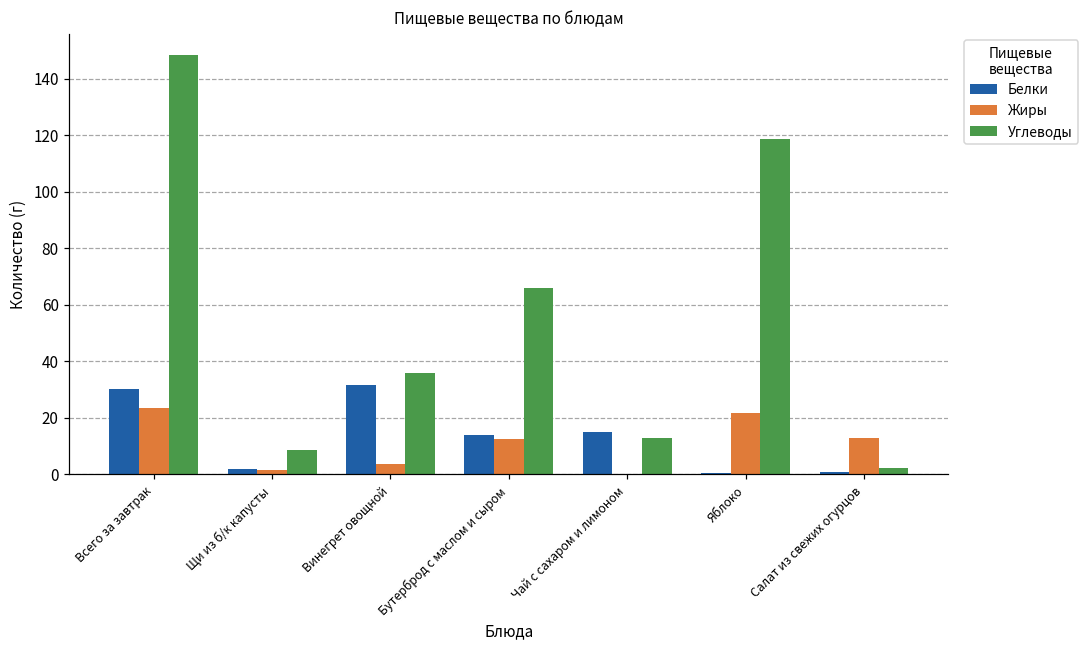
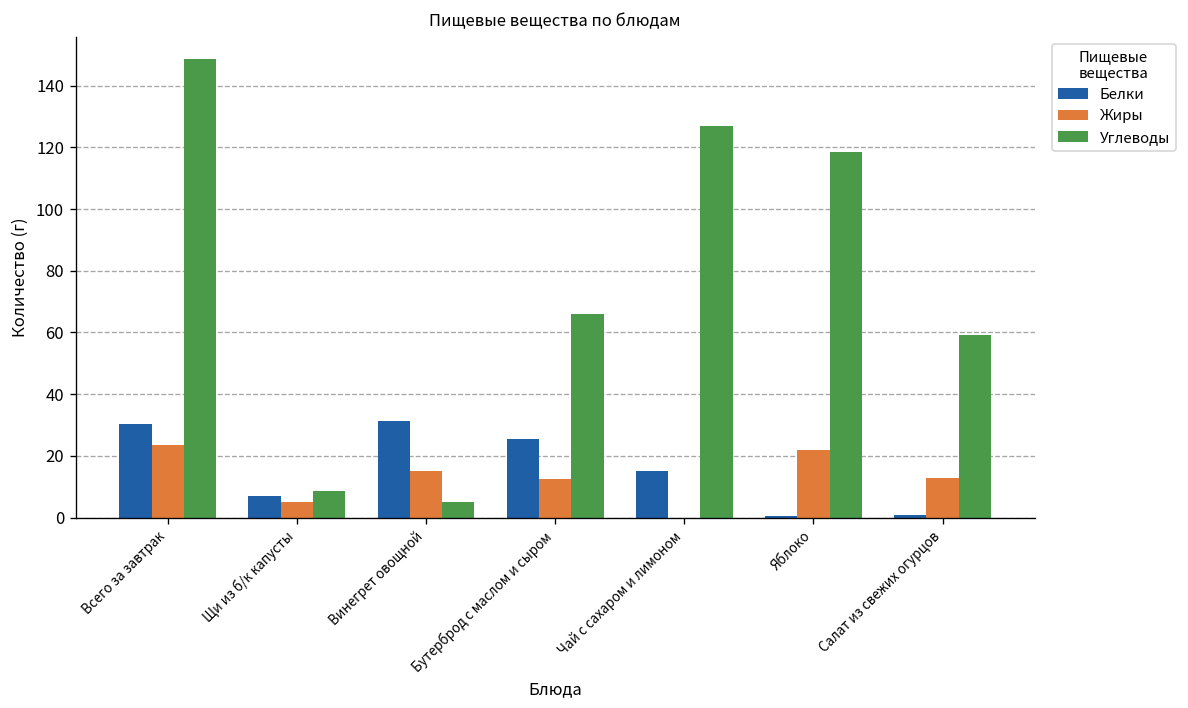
  {
    "Белки": {
      "Всего за завтрак": 30,
-     "Щи из б/к капусты": 2,
+     "Щи из б/к капусты": 7,
      "Винегрет овощной": 31,
-     "Бутерброд с маслом и сыром": 14,
+     "Бутерброд с маслом и сыром": 26,
      "Чай с сахаром и лимоном": 15
    },
    "Жиры": {
      "Всего за завтрак": 24,
-     "Щи из б/к капусты": 2,
-     "Винегрет овощной": 4,
+     "Щи из б/к капусты": 5,
+     "Винегрет овощной": 15,
      "Бутерброд с маслом и сыром": 13,
      "Чай с сахаром и лимоном": 0,
      "Яблоко": 22,
      "Салат из свежих огурцов": 13
    },
    "Углеводы": {
      "Всего за завтрак": 149,
      "Щи из б/к капусты": 8,
-     "Винегрет овощной": 36,
+     "Винегрет овощной": 5,
      "Бутерброд с маслом и сыром": 66,
-     "Чай с сахаром и лимоном": 13,
+     "Чай с сахаром и лимоном": 127,
      "Яблоко": 119,
-     "Салат из свежих огурцов": 2
+     "Салат из свежих огурцов": 59
    }
  }
